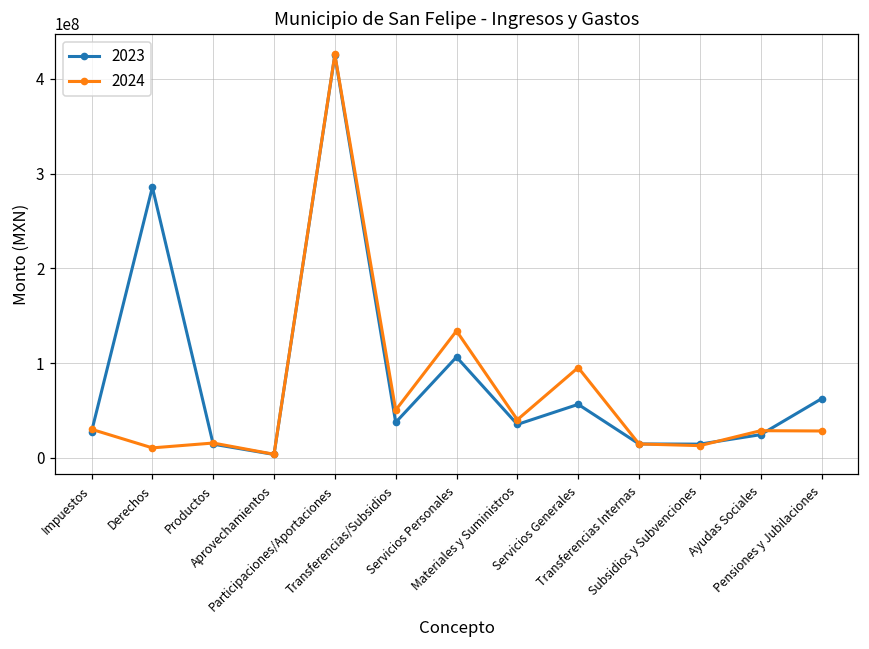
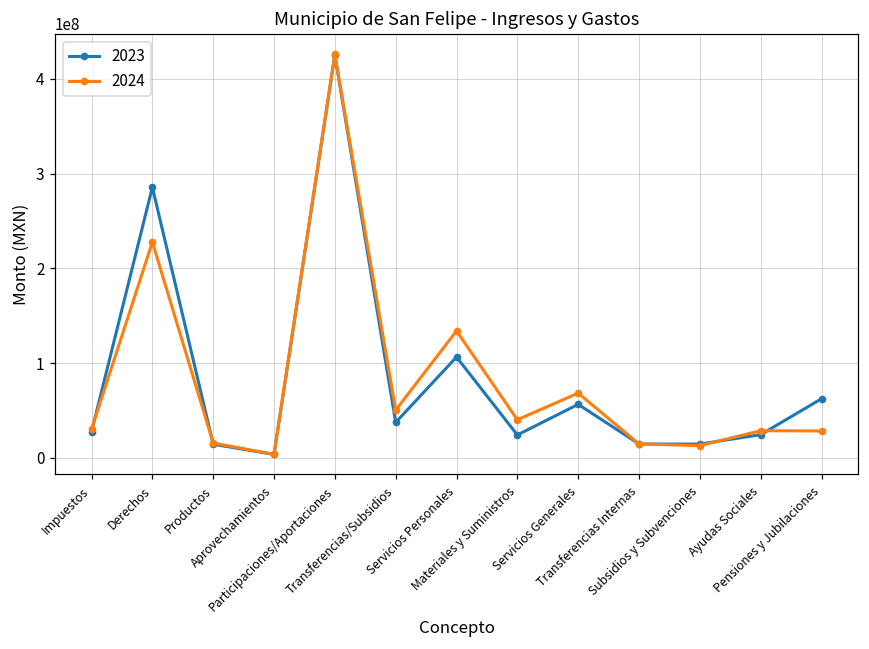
  {
    "2023": {
      "Derechos": 290000000,
      "Transferencias/Subsidios": 40000000,
      "Servicios Personales": 110000000,
-     "Materiales y Suministros": 40000000,
+     "Materiales y Suministros": 20000000,
      "Servicios Generales": 60000000,
      "Ayudas Sociales": 20000000,
      "Pensiones y Jubilaciones": 60000000
    },
    "2024": {
-     "Derechos": 10000000,
+     "Derechos": 230000000,
      "Transferencias/Subsidios": 50000000,
      "Servicios Personales": 130000000,
      "Materiales y Suministros": 40000000,
-     "Servicios Generales": 100000000,
+     "Servicios Generales": 70000000,
      "Ayudas Sociales": 30000000,
      "Pensiones y Jubilaciones": 30000000
    }
  }
